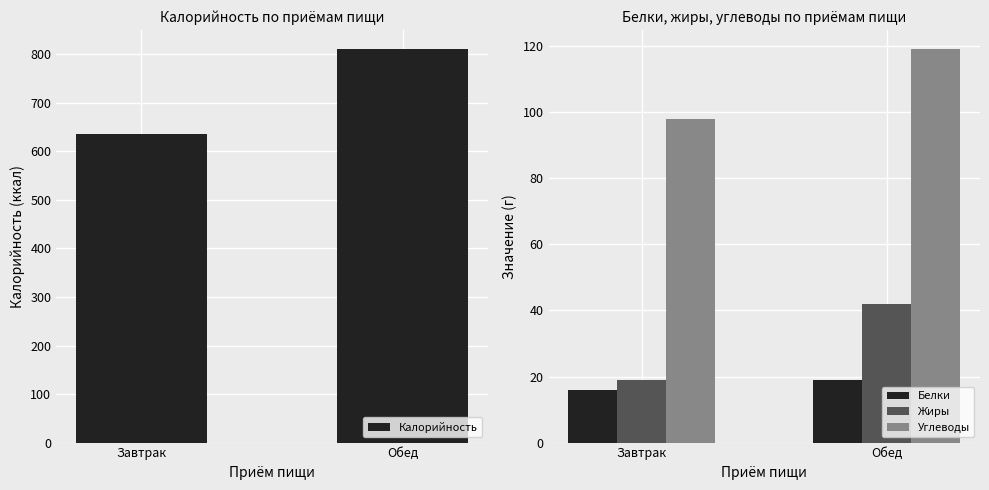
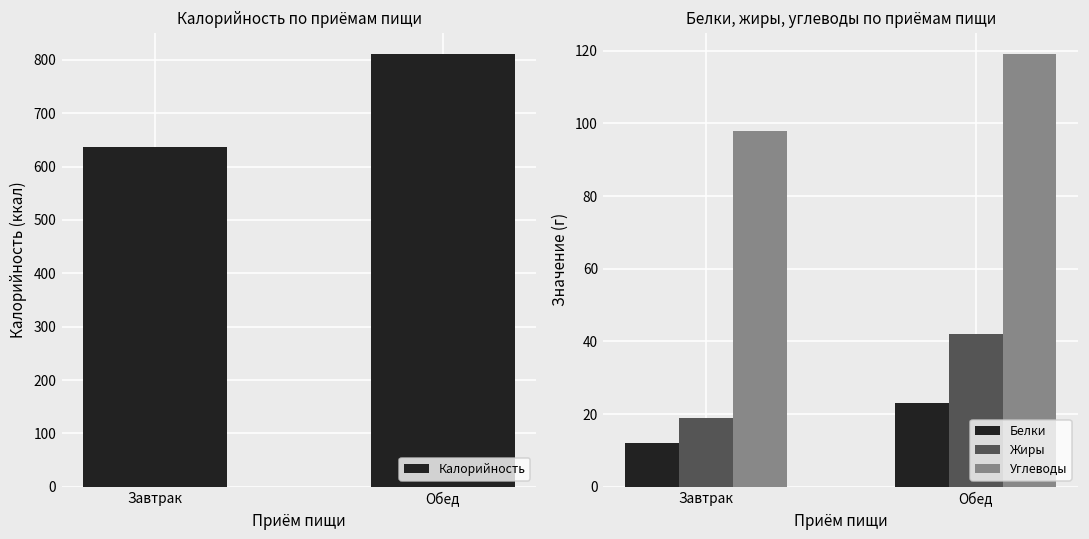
  {
    "Калорийность по приёмам пищи": {
      "Завтрак": 640,
      "Обед": 810
    },
    "Белки, жиры, углеводы по приёмам пищи": {
      "Белки": {
-       "Завтрак": 16,
-       "Обед": 19
+       "Завтрак": 12,
+       "Обед": 23
      },
      "Жиры": {
        "Завтрак": 19,
        "Обед": 42
      },
      "Углеводы": {
        "Завтрак": 98,
        "Обед": 119
      }
    }
  }
